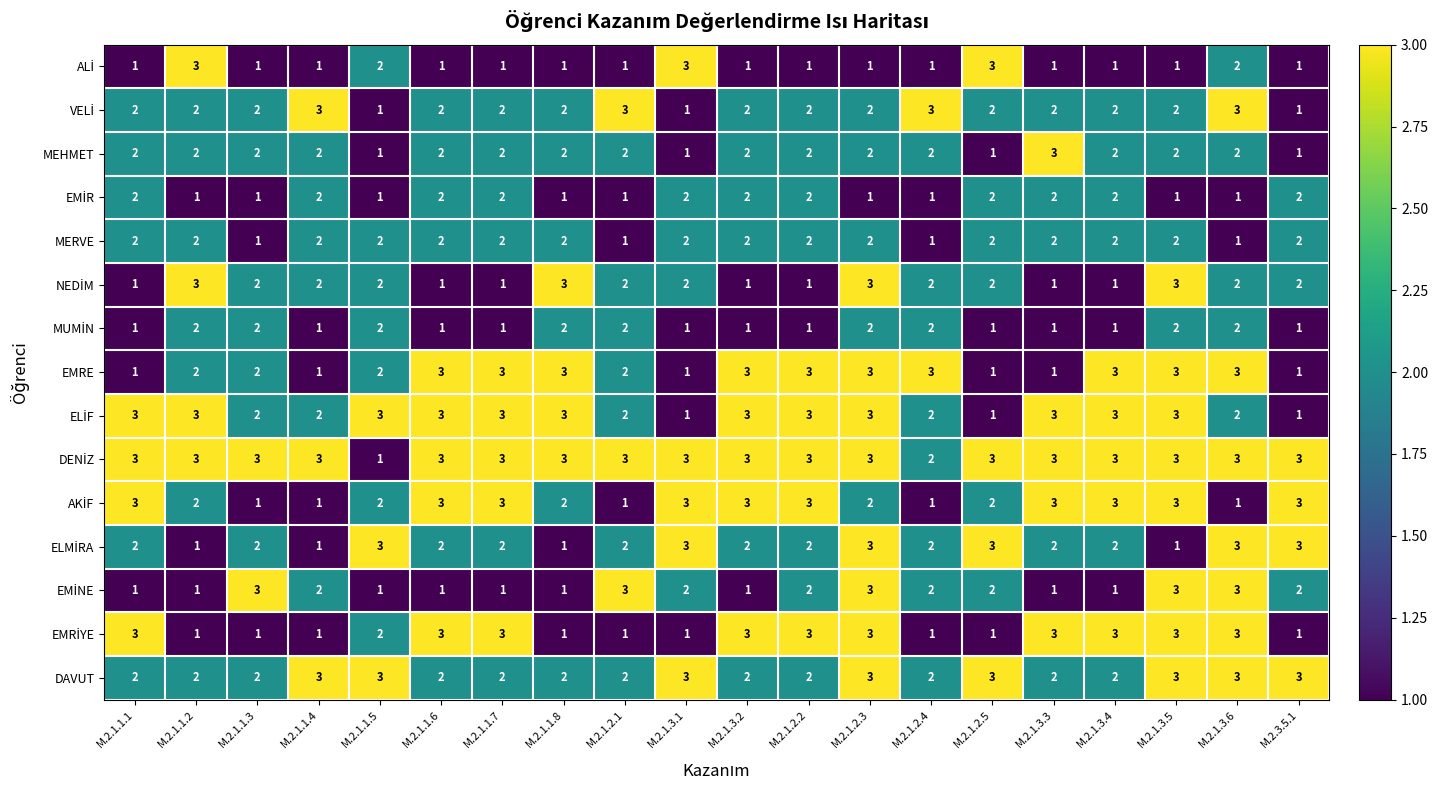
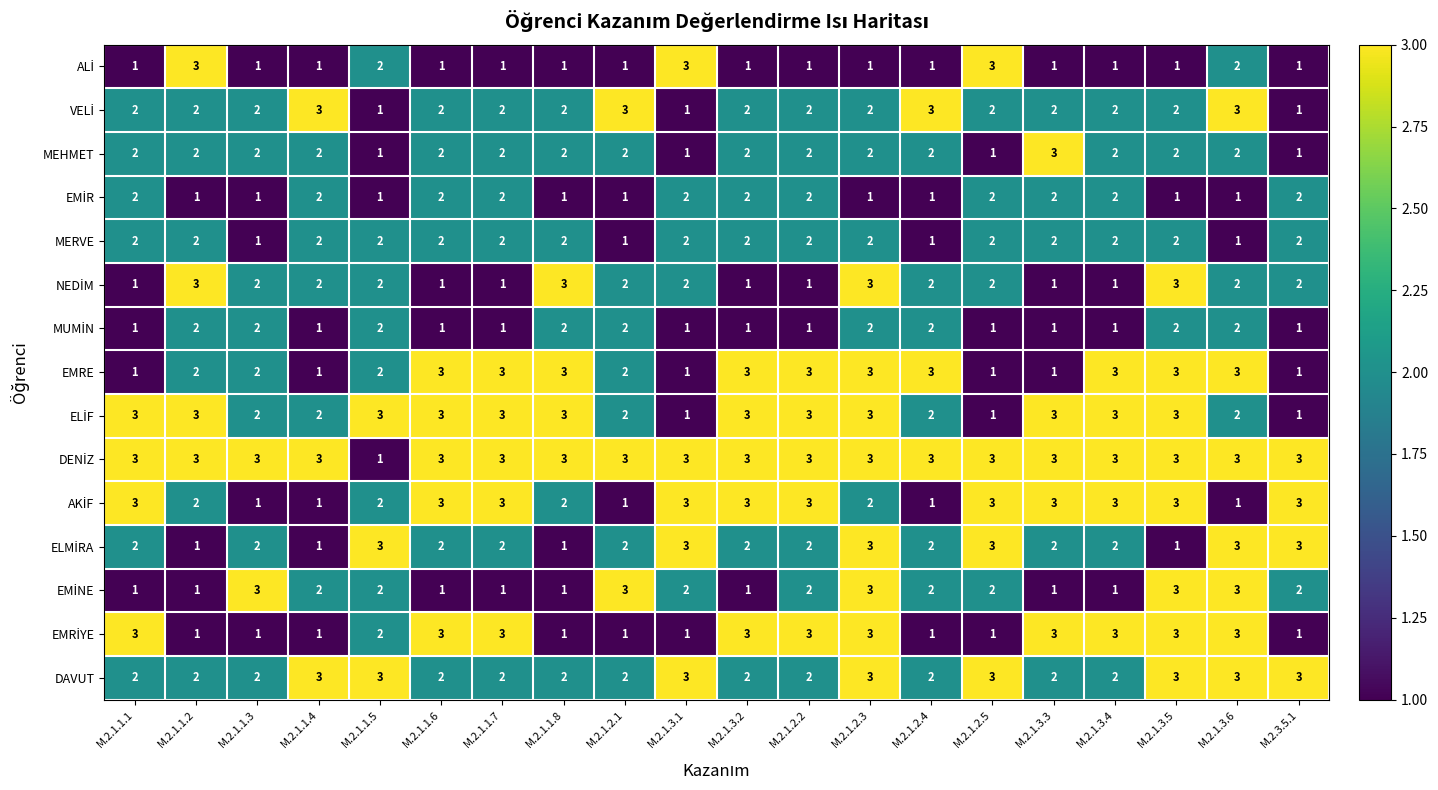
  {
    "DENİZ": {
      "M.2.1.1.1": 3,
      "M.2.1.1.2": 3,
      "M.2.1.1.3": 3,
      "M.2.1.1.4": 3,
      "M.2.1.1.5": 1,
      "M.2.1.1.6": 3,
      "M.2.1.1.7": 3,
      "M.2.1.1.8": 3,
      "M.2.1.2.1": 3,
      "M.2.1.3.1": 3,
      "M.2.1.3.2": 3,
      "M.2.1.2.2": 3,
      "M.2.1.2.3": 3,
-     "M.2.1.2.4": 2,
+     "M.2.1.2.4": 3,
      "M.2.1.2.5": 3,
      "M.2.1.3.3": 3,
      "M.2.1.3.4": 3,
      "M.2.1.3.5": 3,
      "M.2.1.3.6": 3,
      "M.2.3.5.1": 3
    },
    "AKİF": {
      "M.2.1.1.1": 3,
      "M.2.1.1.2": 2,
      "M.2.1.1.3": 1,
      "M.2.1.1.4": 1,
      "M.2.1.1.5": 2,
      "M.2.1.1.6": 3,
      "M.2.1.1.7": 3,
      "M.2.1.1.8": 2,
      "M.2.1.2.1": 1,
      "M.2.1.3.1": 3,
      "M.2.1.3.2": 3,
      "M.2.1.2.2": 3,
      "M.2.1.2.3": 2,
      "M.2.1.2.4": 1,
-     "M.2.1.2.5": 2,
+     "M.2.1.2.5": 3,
      "M.2.1.3.3": 3,
      "M.2.1.3.4": 3,
      "M.2.1.3.5": 3,
      "M.2.1.3.6": 1,
      "M.2.3.5.1": 3
    },
    "EMİNE": {
      "M.2.1.1.1": 1,
      "M.2.1.1.2": 1,
      "M.2.1.1.3": 3,
      "M.2.1.1.4": 2,
-     "M.2.1.1.5": 1,
+     "M.2.1.1.5": 2,
      "M.2.1.1.6": 1,
      "M.2.1.1.7": 1,
      "M.2.1.1.8": 1,
      "M.2.1.2.1": 3,
      "M.2.1.3.1": 2,
      "M.2.1.3.2": 1,
      "M.2.1.2.2": 2,
      "M.2.1.2.3": 3,
      "M.2.1.2.4": 2,
      "M.2.1.2.5": 2,
      "M.2.1.3.3": 1,
      "M.2.1.3.4": 1,
      "M.2.1.3.5": 3,
      "M.2.1.3.6": 3,
      "M.2.3.5.1": 2
    }
  }
